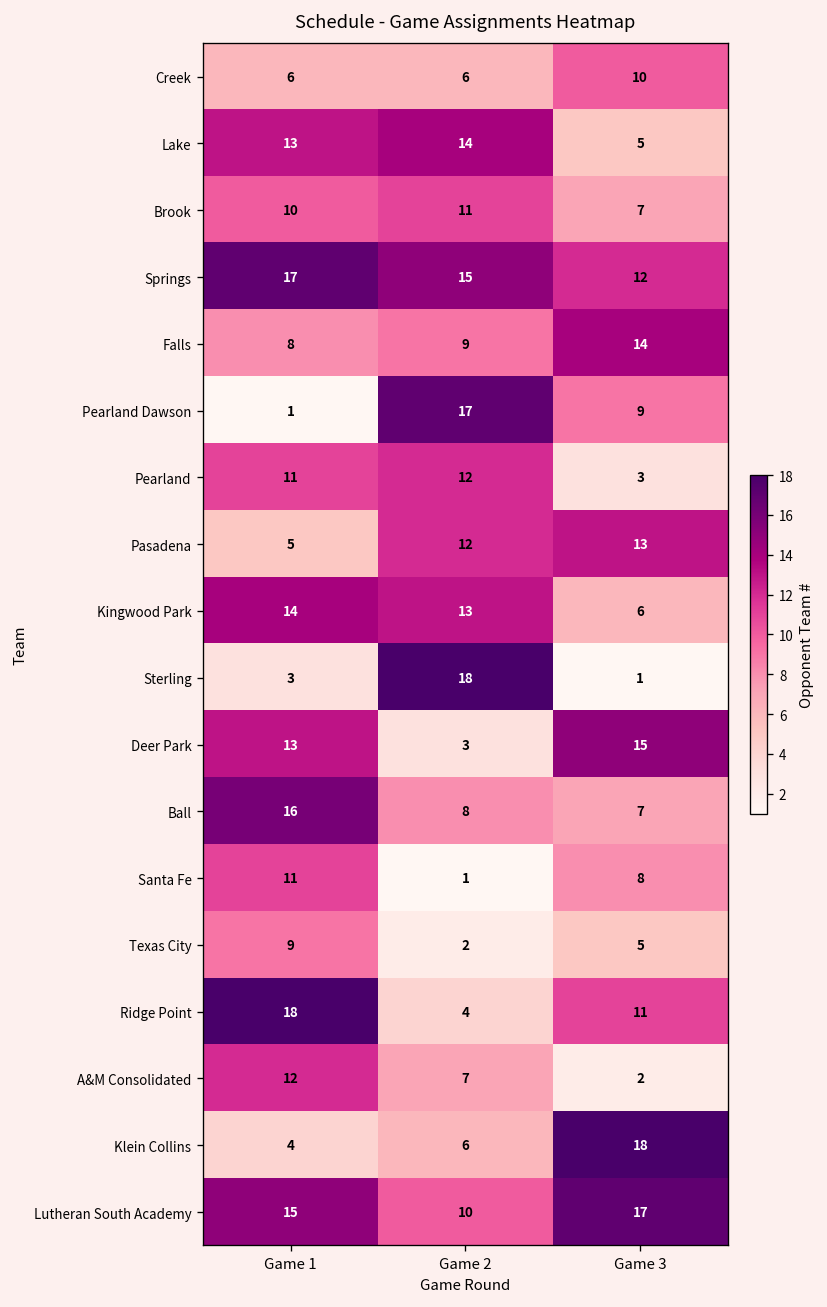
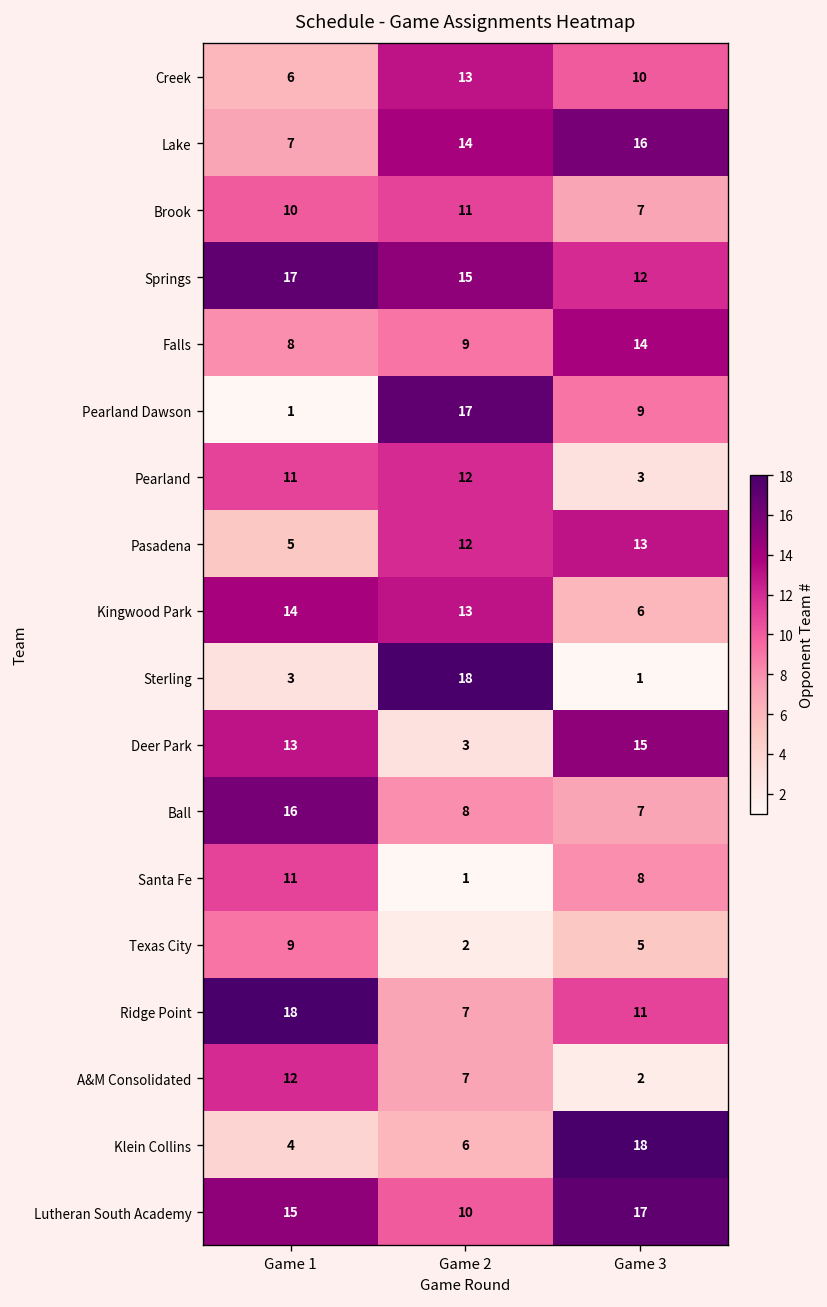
  {
    "Creek": {
      "Game 1": 6,
-     "Game 2": 6,
+     "Game 2": 13,
      "Game 3": 10
    },
    "Lake": {
-     "Game 1": 13,
+     "Game 1": 7,
      "Game 2": 14,
-     "Game 3": 5
+     "Game 3": 16
    },
    "Brook": {
      "Game 1": 10,
      "Game 2": 11,
      "Game 3": 7
    },
    "Springs": {
      "Game 1": 17,
      "Game 2": 15,
      "Game 3": 12
    },
    "Falls": {
      "Game 1": 8,
      "Game 2": 9,
      "Game 3": 14
    },
    "Pearland Dawson": {
      "Game 1": 1,
      "Game 2": 17,
      "Game 3": 9
    },
    "Pearland": {
      "Game 1": 11,
      "Game 2": 12,
      "Game 3": 3
    },
    "Pasadena": {
      "Game 1": 5,
      "Game 2": 12,
      "Game 3": 13
    },
    "Kingwood Park": {
      "Game 1": 14,
      "Game 2": 13,
      "Game 3": 6
    },
    "Sterling": {
      "Game 1": 3,
      "Game 2": 18,
      "Game 3": 1
    },
    "Deer Park": {
      "Game 1": 13,
      "Game 2": 3,
      "Game 3": 15
    },
    "Ball": {
      "Game 1": 16,
      "Game 2": 8,
      "Game 3": 7
    },
    "Santa Fe": {
      "Game 1": 11,
      "Game 2": 1,
      "Game 3": 8
    },
    "Texas City": {
      "Game 1": 9,
      "Game 2": 2,
      "Game 3": 5
    },
    "Ridge Point": {
      "Game 1": 18,
-     "Game 2": 4,
+     "Game 2": 7,
      "Game 3": 11
    },
    "A&M Consolidated": {
      "Game 1": 12,
      "Game 2": 7,
      "Game 3": 2
    },
    "Klein Collins": {
      "Game 1": 4,
      "Game 2": 6,
      "Game 3": 18
    },
    "Lutheran South Academy": {
      "Game 1": 15,
      "Game 2": 10,
      "Game 3": 17
    }
  }
